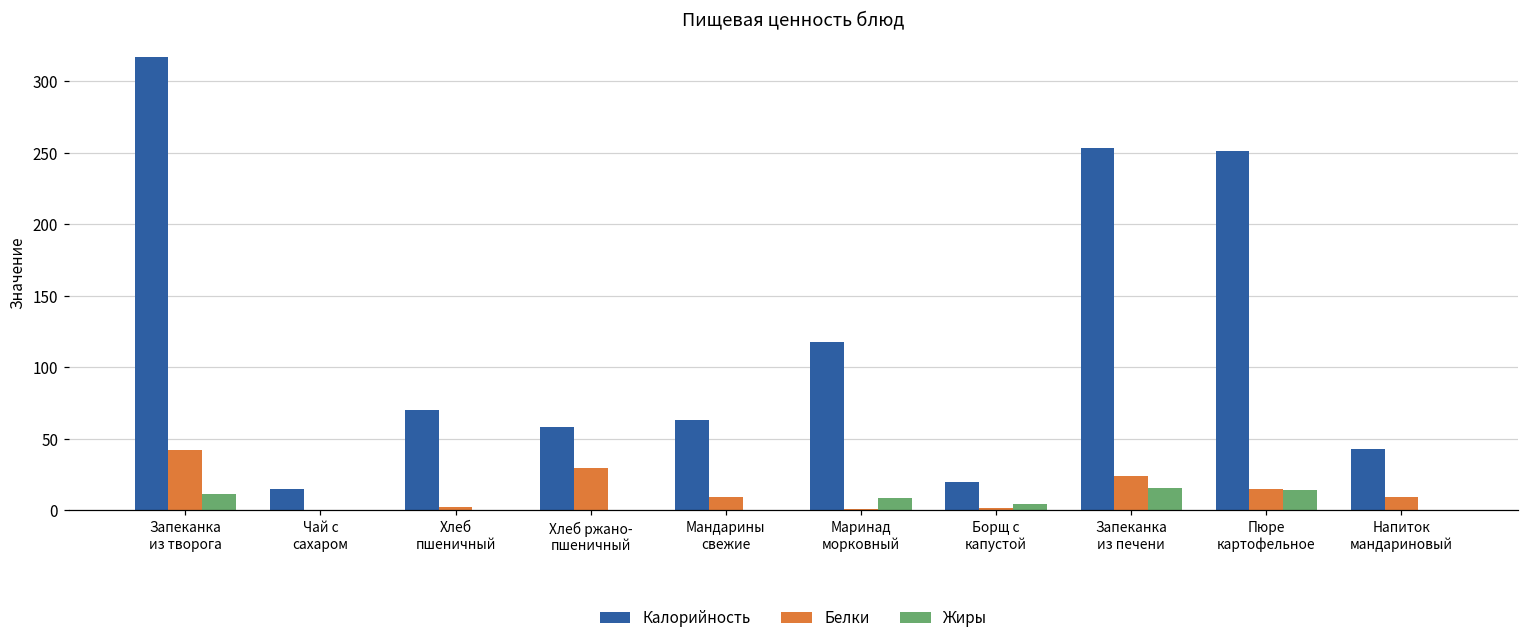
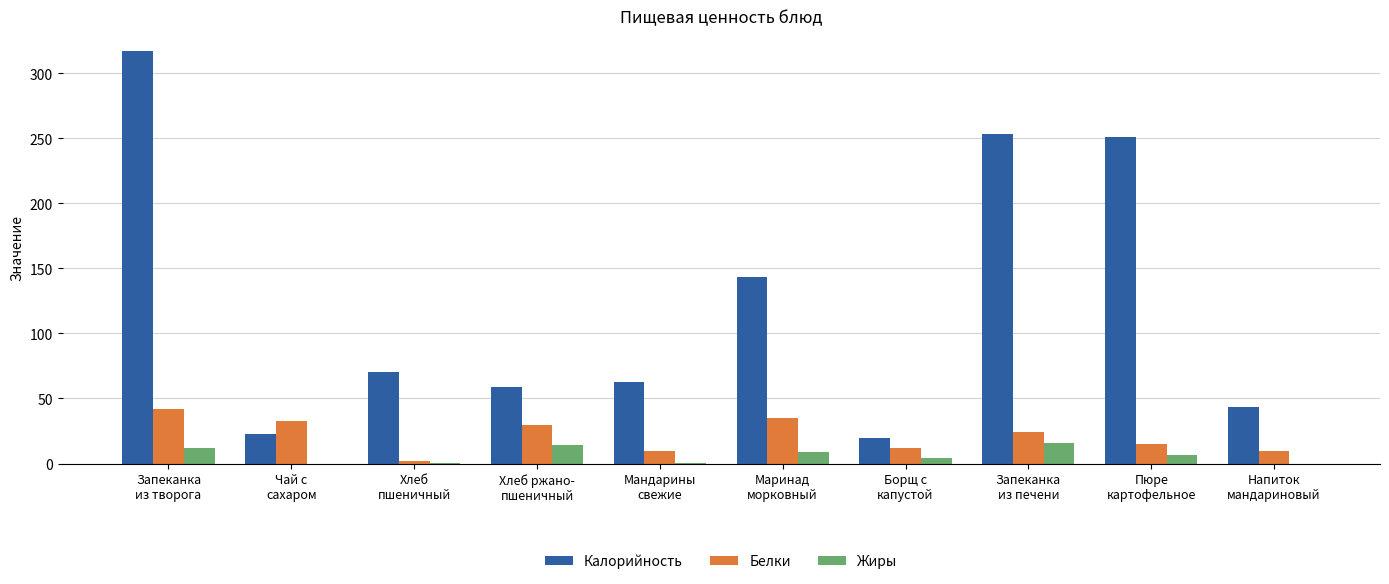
  {
    "Калорийность": {
      "Запеканка из творога": 317,
-     "Чай с сахаром": 15,
+     "Чай с сахаром": 23,
      "Хлеб пшеничный": 70,
      "Хлеб ржано- пшеничный": 59,
      "Мандарины свежие": 63,
-     "Маринад морковный": 118,
+     "Маринад морковный": 143,
      "Борщ с капустой": 20,
      "Запеканка из печени": 253,
      "Пюре картофельное": 251,
      "Напиток мандариновый": 43
    },
    "Белки": {
      "Запеканка из творога": 42,
-     "Чай с сахаром": 0,
+     "Чай с сахаром": 33,
      "Хлеб пшеничный": 2,
      "Хлеб ржано- пшеничный": 30,
      "Мандарины свежие": 9,
-     "Маринад морковный": 1,
-     "Борщ с капустой": 2,
+     "Маринад морковный": 35,
+     "Борщ с капустой": 12,
      "Запеканка из печени": 24,
      "Пюре картофельное": 15,
      "Напиток мандариновый": 10
    },
    "Жиры": {
      "Запеканка из творога": 12,
      "Чай с сахаром": 0,
-     "Хлеб ржано- пшеничный": 0,
+     "Хлеб ржано- пшеничный": 14,
      "Маринад морковный": 9,
      "Борщ с капустой": 5,
      "Запеканка из печени": 15,
-     "Пюре картофельное": 14,
+     "Пюре картофельное": 7,
      "Напиток мандариновый": 0
    }
  }
